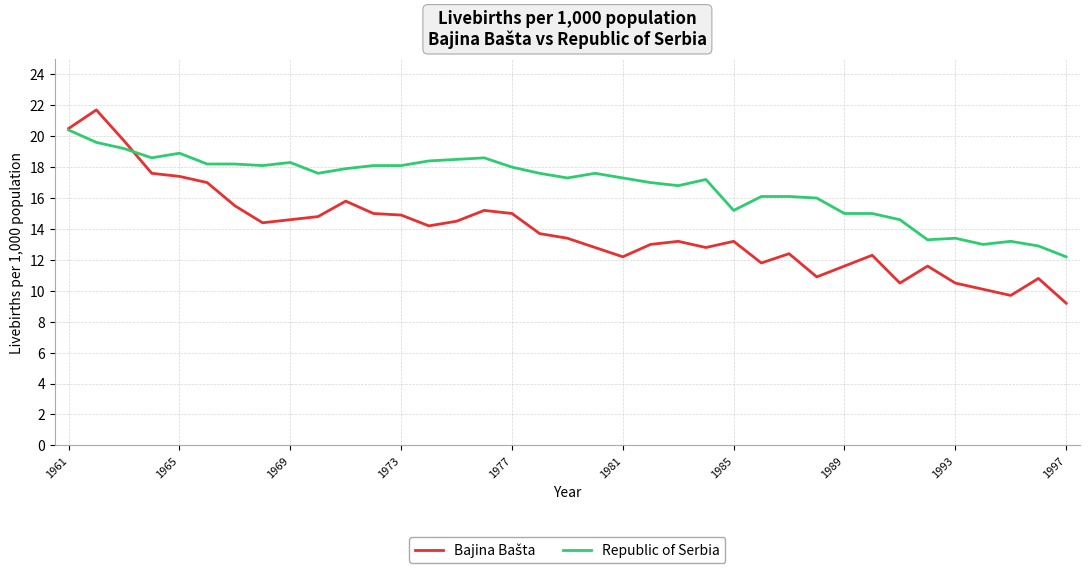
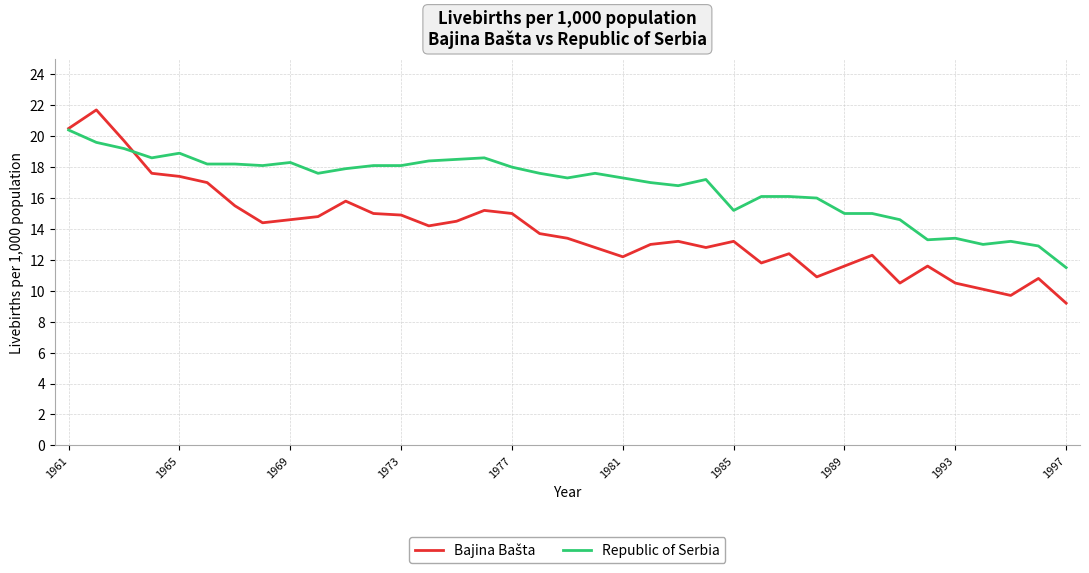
  {
    "Bajina Bašta": {
      "1965": 17.4,
      "1969": 14.6,
      "1973": 14.9,
      "1977": 15.0,
      "1981": 12.2,
      "1985": 13.2,
      "1989": 11.6,
      "1993": 10.5,
      "1997": 9.2
    },
    "Republic of Serbia": {
      "1965": 18.9,
      "1969": 18.3,
      "1973": 18.1,
      "1977": 18.0,
      "1981": 17.3,
      "1985": 15.2,
      "1989": 15.0,
      "1993": 13.4,
-     "1997": 12.2
+     "1997": 11.5
    }
  }
